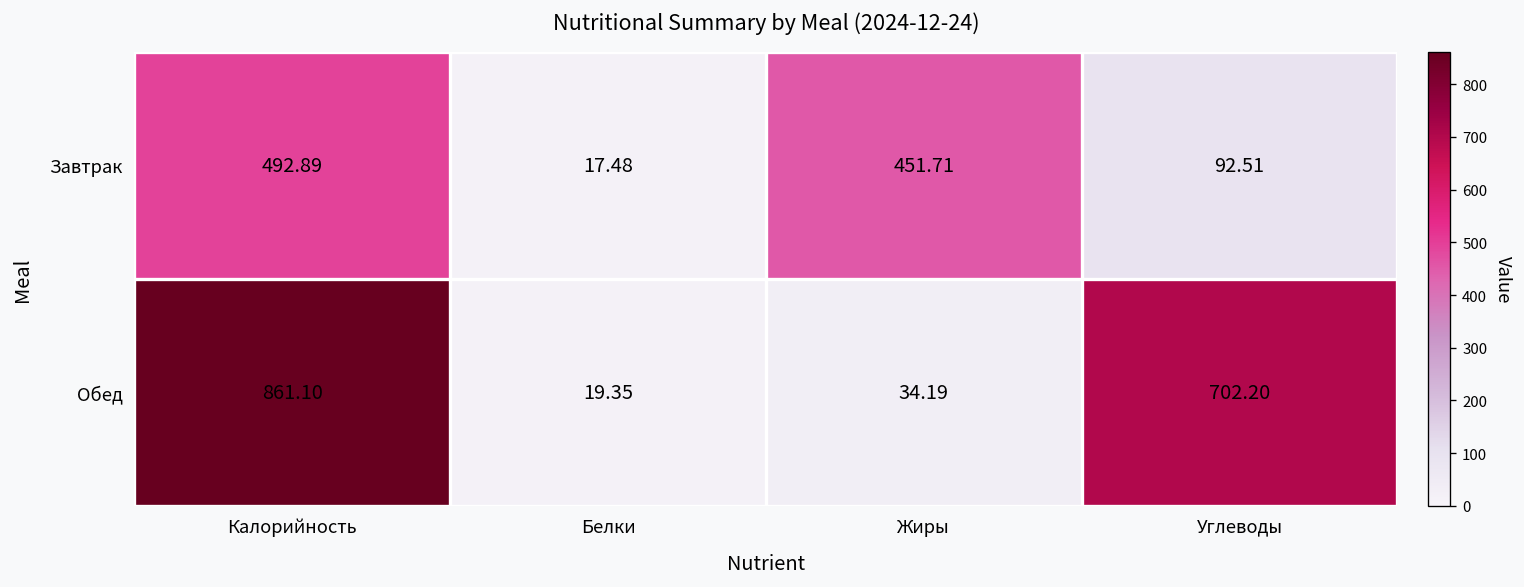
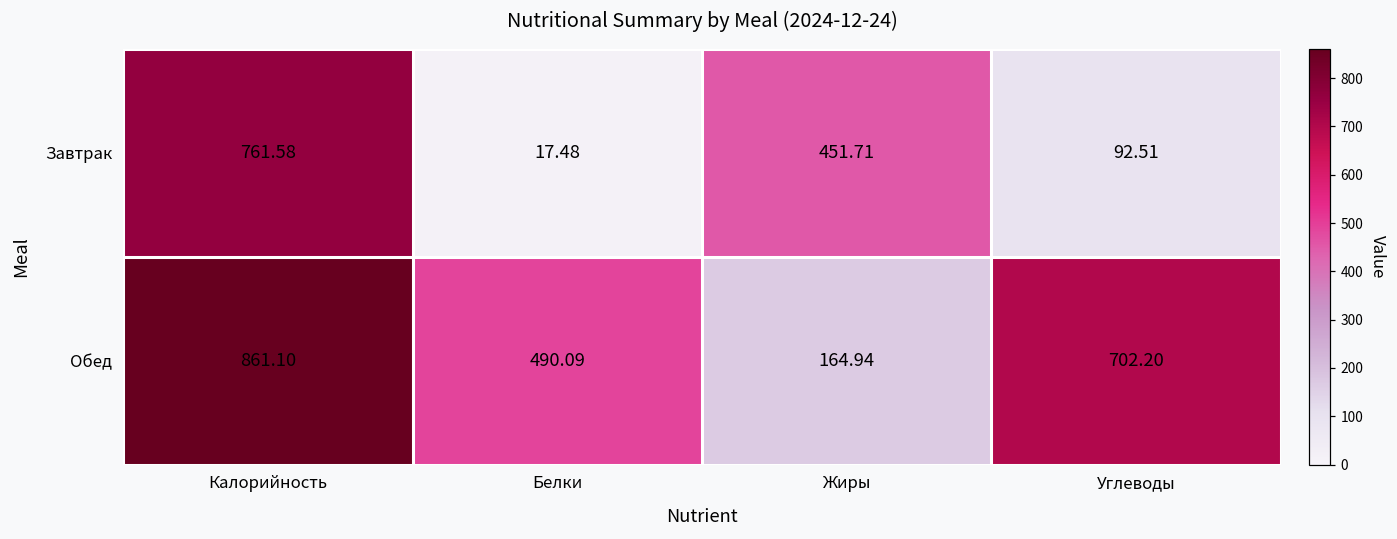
  {
    "Завтрак": {
-     "Калорийность": 492.89,
+     "Калорийность": 761.58,
      "Белки": 17.48,
      "Жиры": 451.71,
      "Углеводы": 92.51
    },
    "Обед": {
      "Калорийность": 861.10,
-     "Белки": 19.35,
-     "Жиры": 34.19,
+     "Белки": 490.09,
+     "Жиры": 164.94,
      "Углеводы": 702.20
    }
  }
